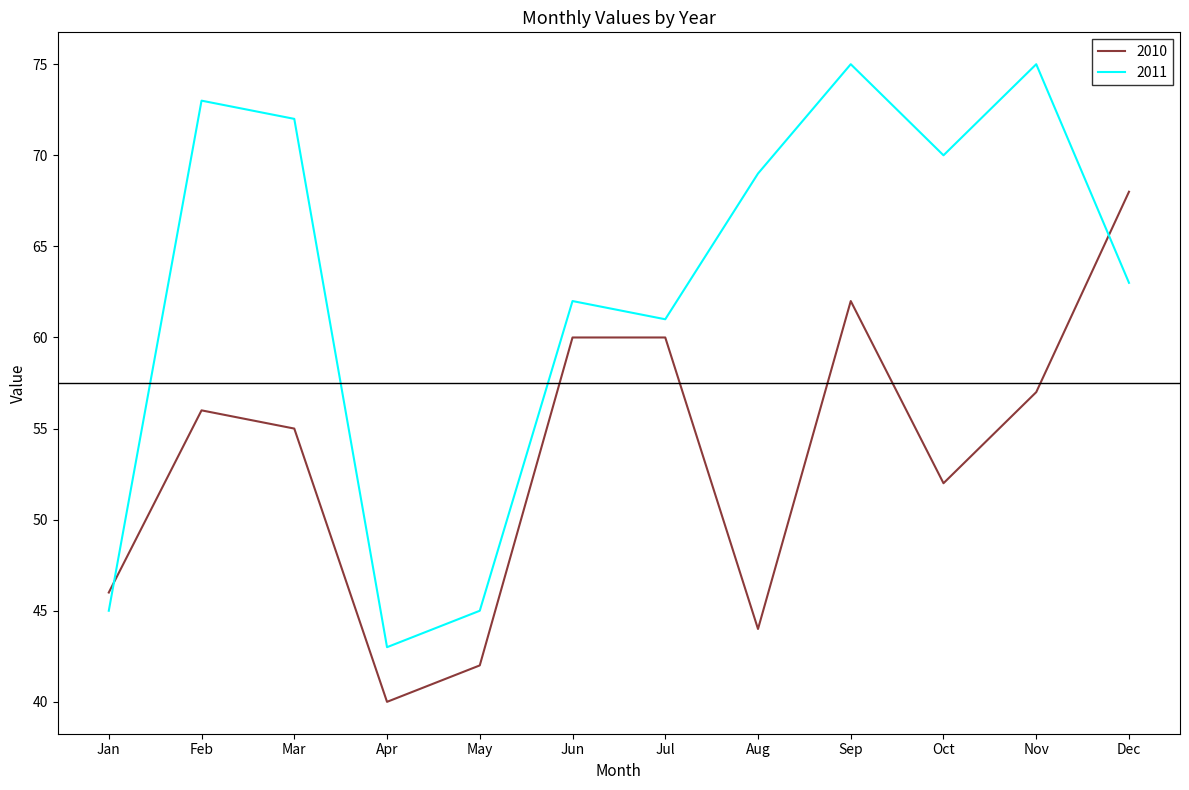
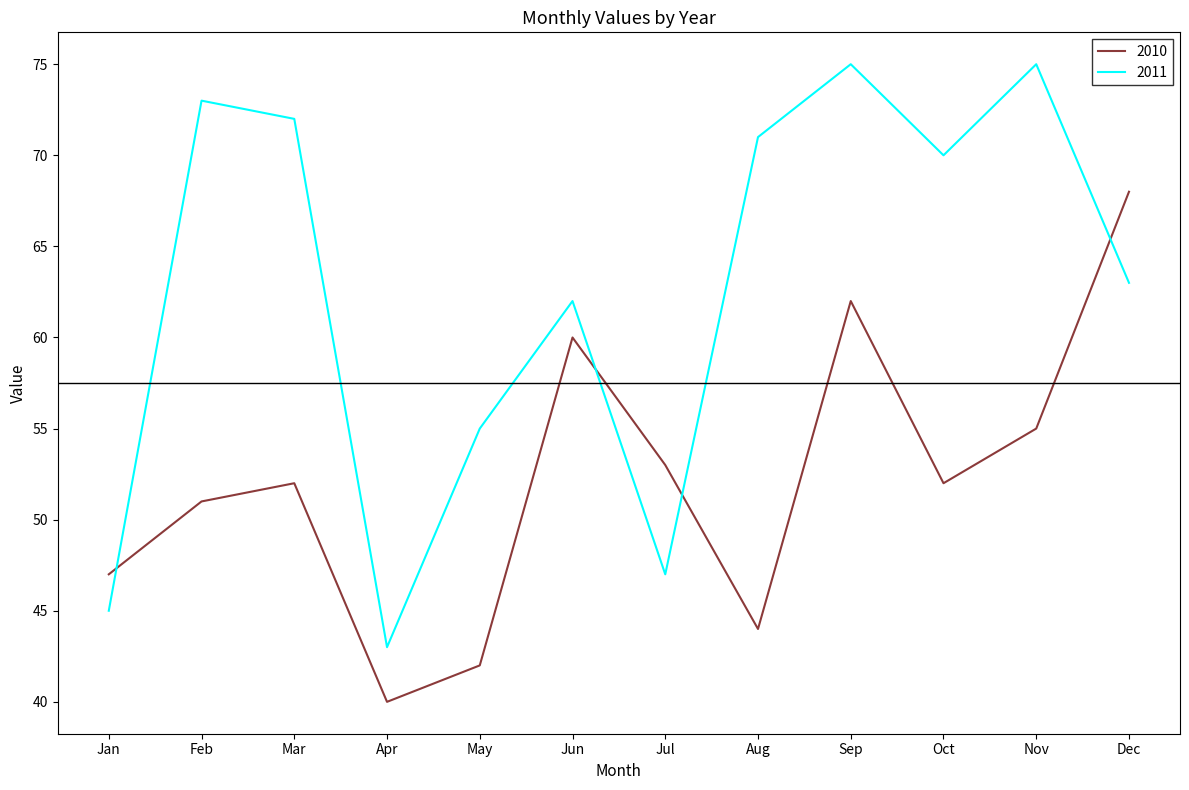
  {
    "2010": {
-     "Jan": 46,
-     "Feb": 56,
-     "Mar": 55,
+     "Jan": 47,
+     "Feb": 51,
+     "Mar": 52,
      "Apr": 40,
      "May": 42,
      "Jun": 60,
-     "Jul": 60,
+     "Jul": 53,
      "Aug": 44,
      "Sep": 62,
      "Oct": 52,
-     "Nov": 57,
+     "Nov": 55,
      "Dec": 68
    },
    "2011": {
      "Jan": 45,
      "Feb": 73,
      "Mar": 72,
      "Apr": 43,
-     "May": 45,
+     "May": 55,
      "Jun": 62,
-     "Jul": 61,
-     "Aug": 69,
+     "Jul": 47,
+     "Aug": 71,
      "Sep": 75,
      "Oct": 70,
      "Nov": 75,
      "Dec": 63
    }
  }
